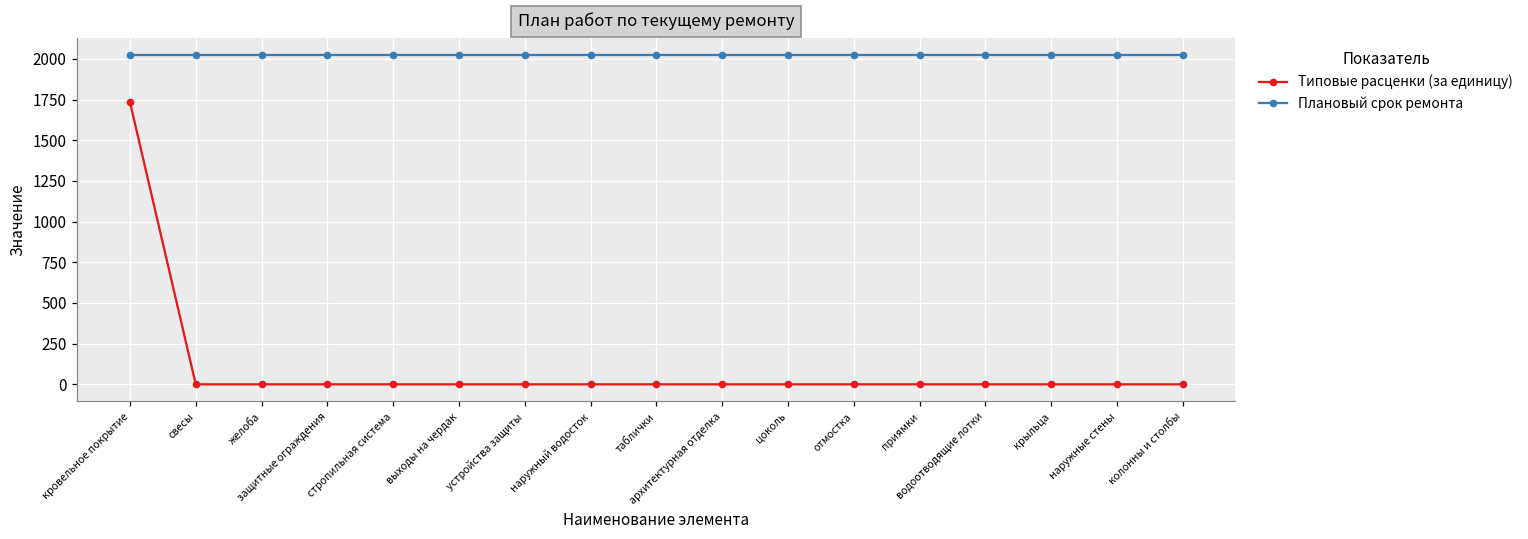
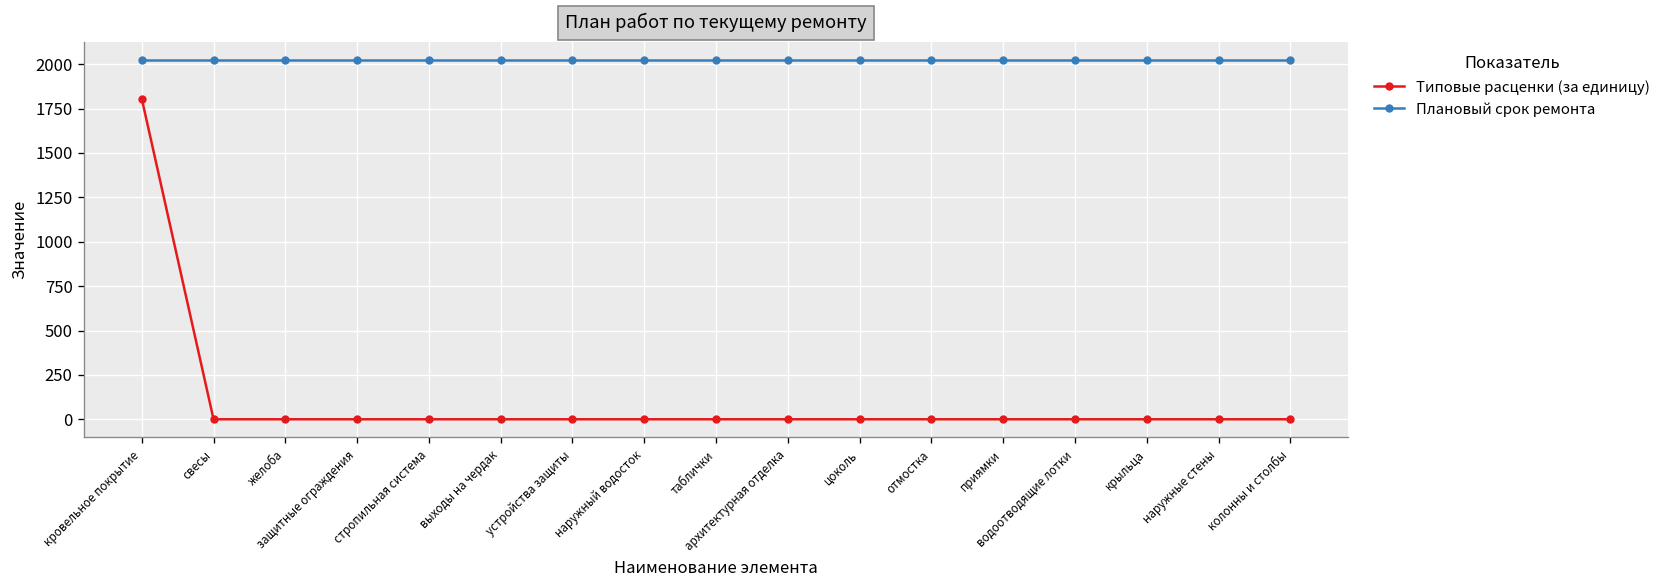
  {
    "Типовые расценки (за единицу)": {
-     "кровельное покрытие": 1730,
+     "кровельное покрытие": 1810,
      "свесы": 0,
      "желоба": 0,
      "защитные ограждения": 0,
      "стропильная система": 0,
      "выходы на чердак": 0,
      "устройства защиты": 0,
      "наружный водосток": 0,
      "таблички": 0,
      "архитектурная отделка": 0,
      "цоколь": 0,
      "отмостка": 0,
      "приямки": 0,
      "водоотводящие лотки": 0,
      "крыльца": 0,
      "наружные стены": 0,
      "колонны и столбы": 0
    },
    "Плановый срок ремонта": {
      "кровельное покрытие": 2030,
      "свесы": 2030,
      "желоба": 2030,
      "защитные ограждения": 2030,
      "стропильная система": 2030,
      "выходы на чердак": 2030,
      "устройства защиты": 2030,
      "наружный водосток": 2030,
      "таблички": 2030,
      "архитектурная отделка": 2030,
      "цоколь": 2030,
      "отмостка": 2030,
      "приямки": 2030,
      "водоотводящие лотки": 2030,
      "крыльца": 2030,
      "наружные стены": 2030,
      "колонны и столбы": 2030
    }
  }
